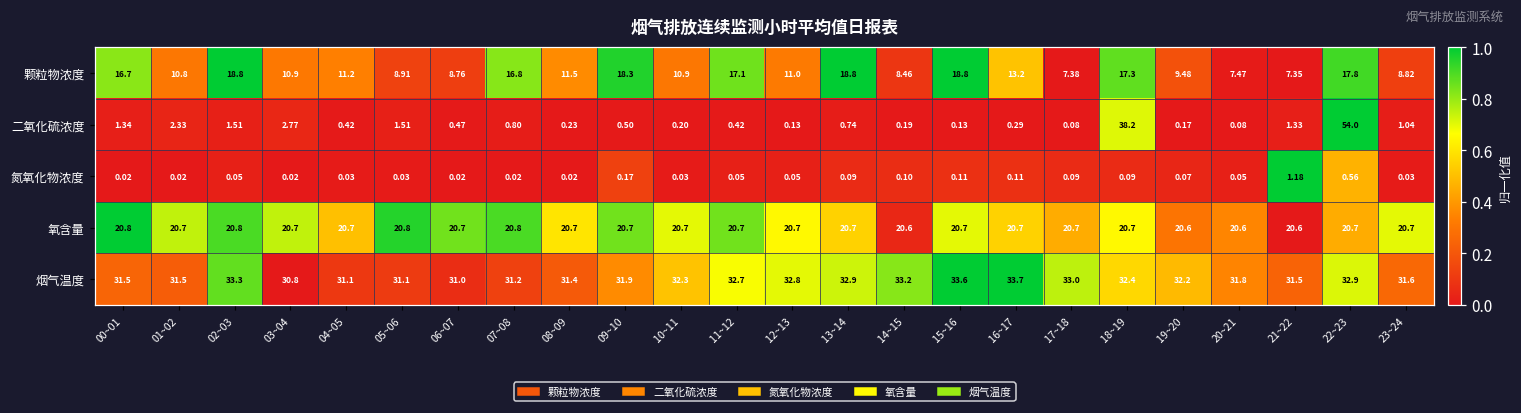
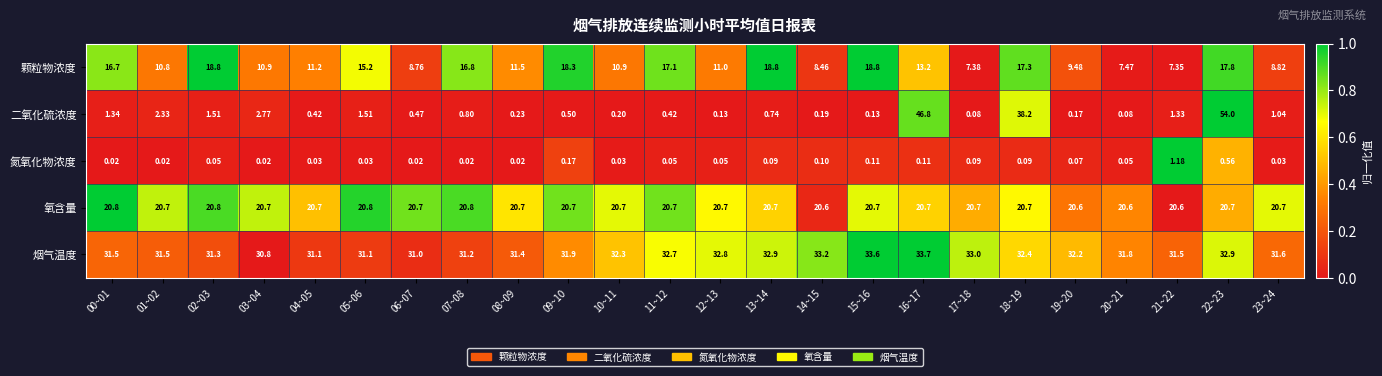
  {
    "颗粒物浓度": {
      "00~01": 16.7,
      "01~02": 10.8,
      "02~03": 18.8,
      "03~04": 10.9,
      "04~05": 11.2,
-     "05~06": 8.91,
+     "05~06": 15.2,
      "06~07": 8.76,
      "07~08": 16.8,
      "08~09": 11.5,
      "09~10": 18.3,
      "10~11": 10.9,
      "11~12": 17.1,
      "12~13": 11.0,
      "13~14": 18.8,
      "14~15": 8.46,
      "15~16": 18.8,
      "16~17": 13.2,
      "17~18": 7.38,
      "18~19": 17.3,
      "19~20": 9.48,
      "20~21": 7.47,
      "21~22": 7.35,
      "22~23": 17.8,
      "23~24": 8.82
    },
    "二氧化硫浓度": {
      "00~01": 1.34,
      "01~02": 2.33,
      "02~03": 1.51,
      "03~04": 2.77,
      "04~05": 0.42,
      "05~06": 1.51,
      "06~07": 0.47,
      "07~08": 0.80,
      "08~09": 0.23,
      "09~10": 0.50,
      "10~11": 0.20,
      "11~12": 0.42,
      "12~13": 0.13,
      "13~14": 0.74,
      "14~15": 0.19,
      "15~16": 0.13,
-     "16~17": 0.29,
+     "16~17": 46.8,
      "17~18": 0.08,
      "18~19": 38.2,
      "19~20": 0.17,
      "20~21": 0.08,
      "21~22": 1.33,
      "22~23": 54.0,
      "23~24": 1.04
    },
    "氮氧化物浓度": {
      "00~01": 0.02,
      "01~02": 0.02,
      "02~03": 0.05,
      "03~04": 0.02,
      "04~05": 0.03,
      "05~06": 0.03,
      "06~07": 0.02,
      "07~08": 0.02,
      "08~09": 0.02,
      "09~10": 0.17,
      "10~11": 0.03,
      "11~12": 0.05,
      "12~13": 0.05,
      "13~14": 0.09,
      "14~15": 0.10,
      "15~16": 0.11,
      "16~17": 0.11,
      "17~18": 0.09,
      "18~19": 0.09,
      "19~20": 0.07,
      "20~21": 0.05,
      "21~22": 1.18,
      "22~23": 0.56,
      "23~24": 0.03
    },
    "氧含量": {
      "00~01": 20.8,
      "01~02": 20.7,
      "02~03": 20.8,
      "03~04": 20.7,
      "04~05": 20.7,
      "05~06": 20.8,
      "06~07": 20.7,
      "07~08": 20.8,
      "08~09": 20.7,
      "09~10": 20.7,
      "10~11": 20.7,
      "11~12": 20.7,
      "12~13": 20.7,
      "13~14": 20.7,
      "14~15": 20.6,
      "15~16": 20.7,
      "16~17": 20.7,
      "17~18": 20.7,
      "18~19": 20.7,
      "19~20": 20.6,
      "20~21": 20.6,
      "21~22": 20.6,
      "22~23": 20.7,
      "23~24": 20.7
    },
    "烟气温度": {
      "00~01": 31.5,
      "01~02": 31.5,
-     "02~03": 33.3,
+     "02~03": 31.3,
      "03~04": 30.8,
      "04~05": 31.1,
      "05~06": 31.1,
      "06~07": 31.0,
      "07~08": 31.2,
      "08~09": 31.4,
      "09~10": 31.9,
      "10~11": 32.3,
      "11~12": 32.7,
      "12~13": 32.8,
      "13~14": 32.9,
      "14~15": 33.2,
      "15~16": 33.6,
      "16~17": 33.7,
      "17~18": 33.0,
      "18~19": 32.4,
      "19~20": 32.2,
      "20~21": 31.8,
      "21~22": 31.5,
      "22~23": 32.9,
      "23~24": 31.6
    }
  }
